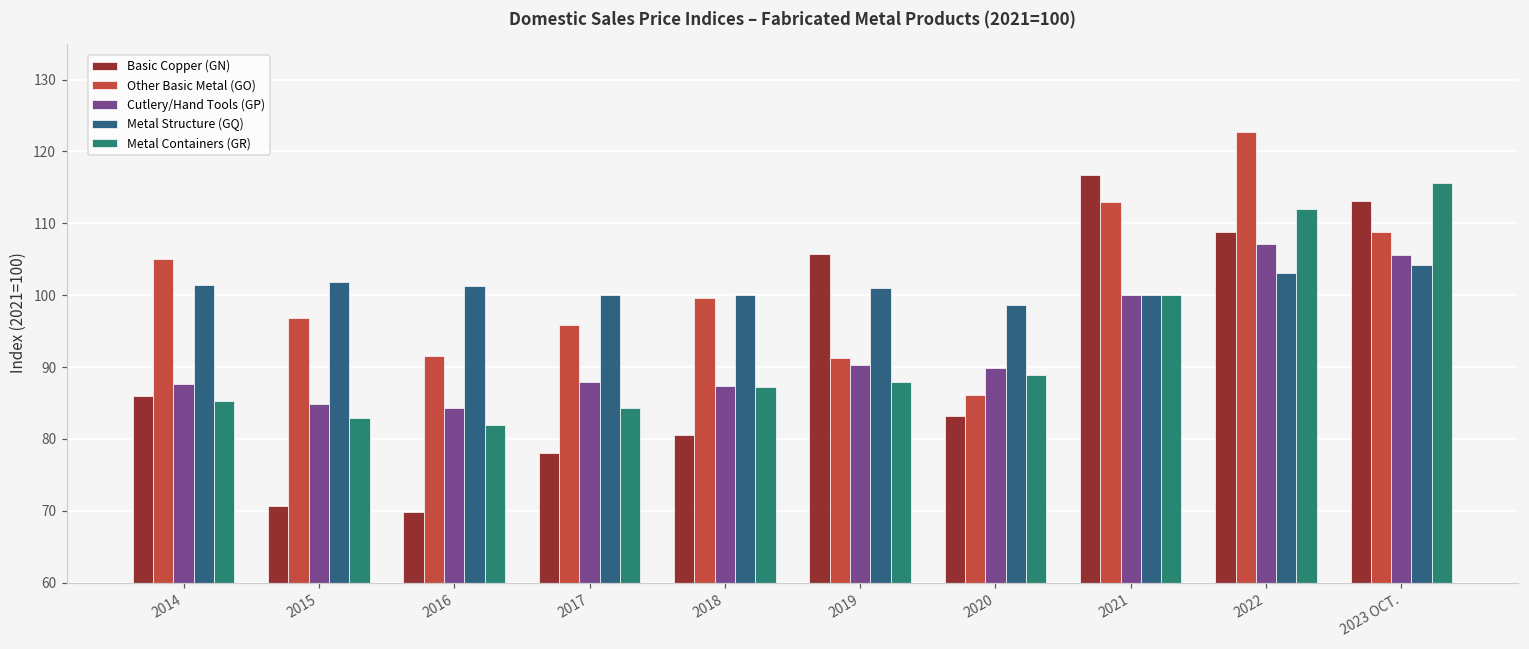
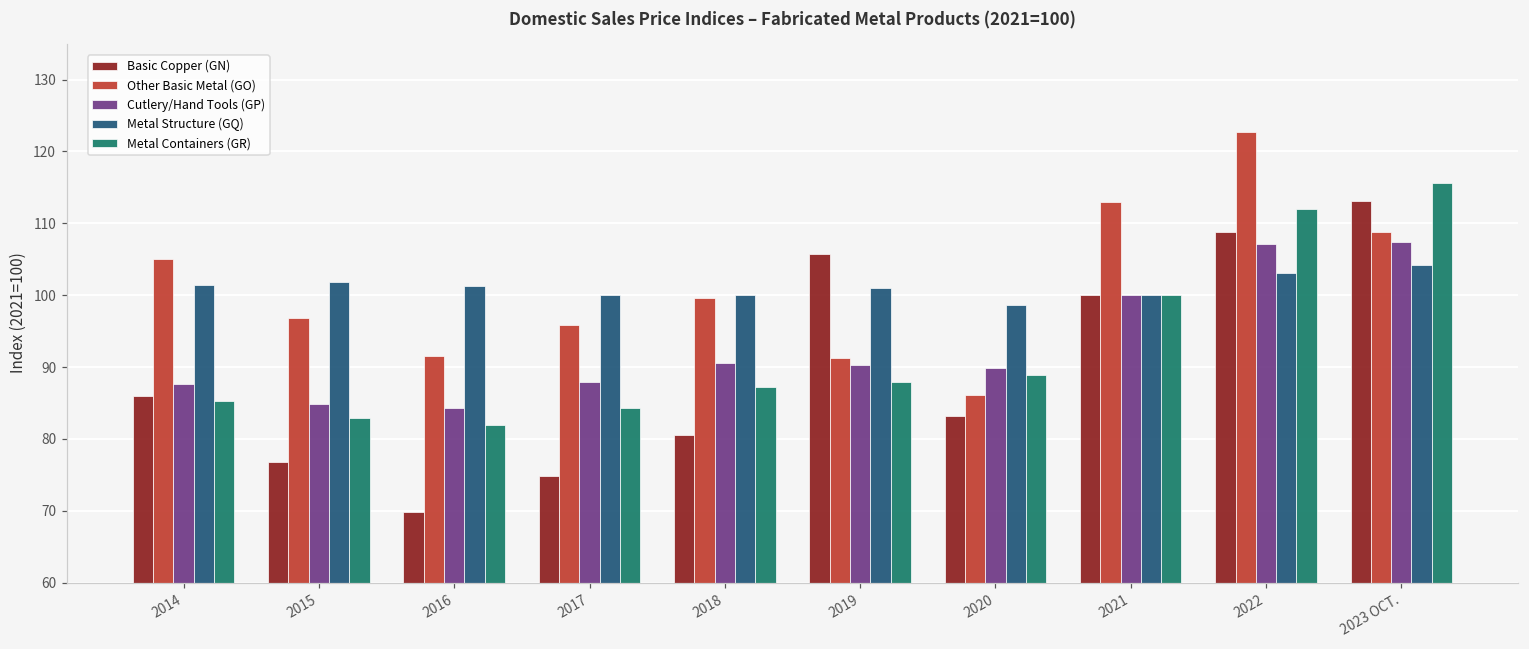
  {
    "Basic Copper (GN)": {
      "2014": 86,
-     "2015": 71,
+     "2015": 77,
      "2016": 70,
-     "2017": 78,
+     "2017": 75,
      "2018": 81,
      "2019": 106,
      "2020": 83,
-     "2021": 117,
+     "2021": 100,
      "2022": 109,
      "2023 OCT.": 113
    },
    "Other Basic Metal (GO)": {
      "2014": 105,
      "2015": 97,
      "2016": 92,
      "2017": 96,
      "2018": 100,
      "2019": 91,
      "2020": 86,
      "2021": 113,
      "2022": 123,
      "2023 OCT.": 109
    },
    "Cutlery/Hand Tools (GP)": {
      "2014": 88,
      "2015": 85,
      "2016": 84,
      "2017": 88,
-     "2018": 87,
+     "2018": 90,
      "2019": 90,
      "2020": 90,
      "2021": 100,
      "2022": 107,
-     "2023 OCT.": 106
+     "2023 OCT.": 107
    }
  }
